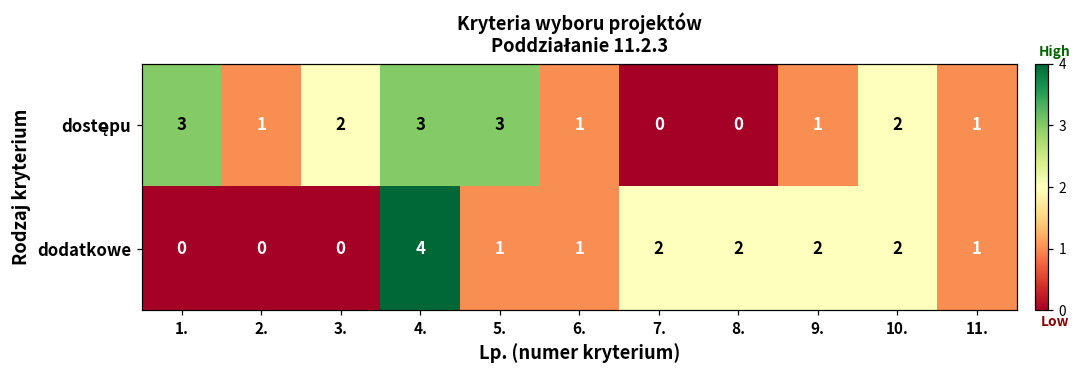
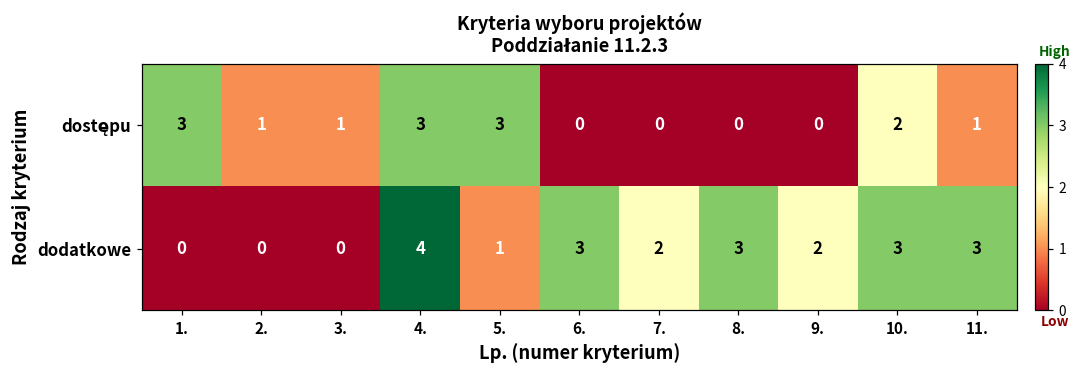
  {
    "dostępu": {
      "1.": 3,
      "2.": 1,
-     "3.": 2,
+     "3.": 1,
      "4.": 3,
      "5.": 3,
-     "6.": 1,
+     "6.": 0,
      "7.": 0,
      "8.": 0,
-     "9.": 1,
+     "9.": 0,
      "10.": 2,
      "11.": 1
    },
    "dodatkowe": {
      "1.": 0,
      "2.": 0,
      "3.": 0,
      "4.": 4,
      "5.": 1,
-     "6.": 1,
+     "6.": 3,
      "7.": 2,
-     "8.": 2,
+     "8.": 3,
      "9.": 2,
-     "10.": 2,
-     "11.": 1
+     "10.": 3,
+     "11.": 3
    }
  }
